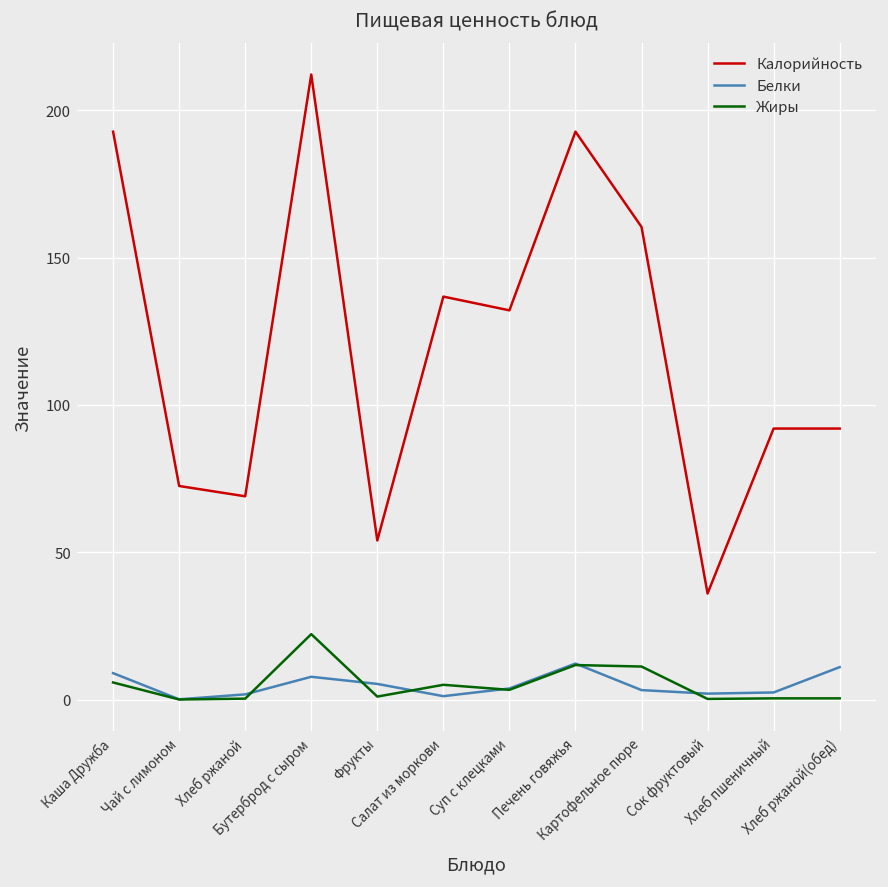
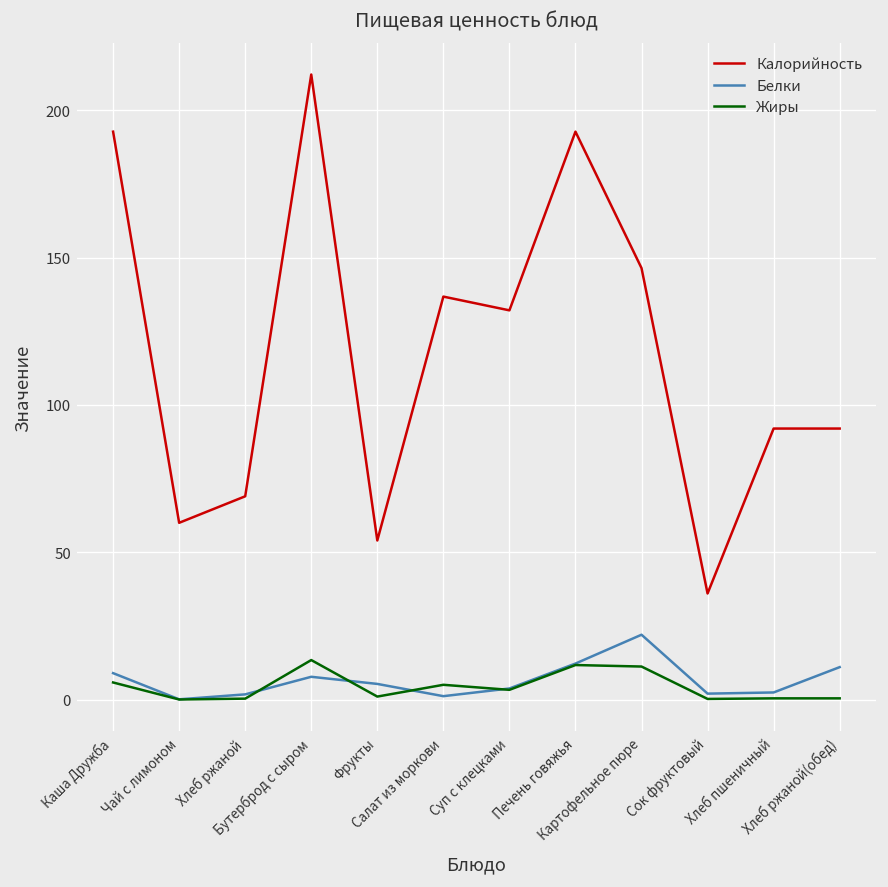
  {
    "Калорийность": {
      "Каша Дружба": 193,
-     "Чай с лимоном": 73,
+     "Чай с лимоном": 60,
      "Хлеб ржаной": 69,
      "Бутерброд с сыром": 212,
      "Фрукты": 54,
      "Салат из моркови": 137,
      "Суп с клецками": 132,
      "Печень говяжья": 193,
-     "Картофельное пюре": 160,
+     "Картофельное пюре": 146,
      "Сок фруктовый": 36,
      "Хлеб пшеничный": 92,
      "Хлеб ржаной(обед)": 92
    },
    "Белки": {
      "Каша Дружба": 9,
      "Хлеб ржаной": 2,
      "Бутерброд с сыром": 8,
      "Фрукты": 5,
      "Салат из моркови": 1,
-     "Картофельное пюре": 3,
+     "Картофельное пюре": 22,
      "Сок фруктовый": 2,
      "Хлеб пшеничный": 2,
      "Хлеб ржаной(обед)": 11
    },
    "Жиры": {
      "Каша Дружба": 6,
      "Хлеб ржаной": 0,
-     "Бутерброд с сыром": 22,
+     "Бутерброд с сыром": 13,
      "Фрукты": 1,
      "Салат из моркови": 5,
      "Картофельное пюре": 11,
      "Сок фруктовый": 0,
      "Хлеб пшеничный": 0,
      "Хлеб ржаной(обед)": 0
    }
  }
